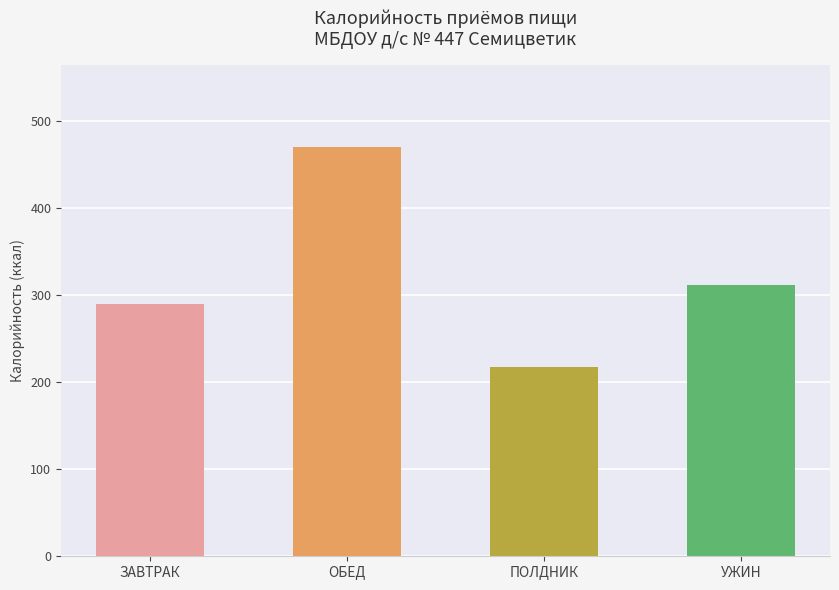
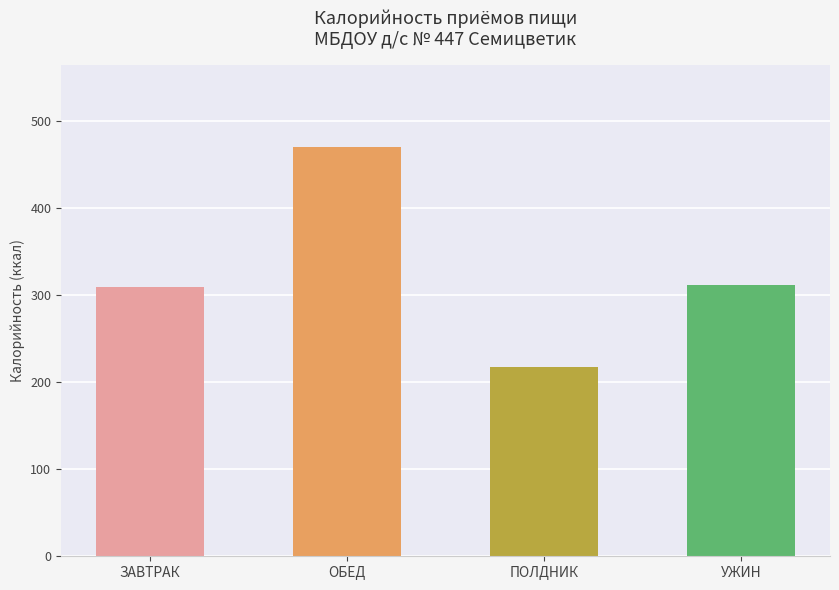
  {
-   "ЗАВТРАК": 290,
+   "ЗАВТРАК": 310,
    "ОБЕД": 470,
    "ПОЛДНИК": 220,
    "УЖИН": 310
  }
